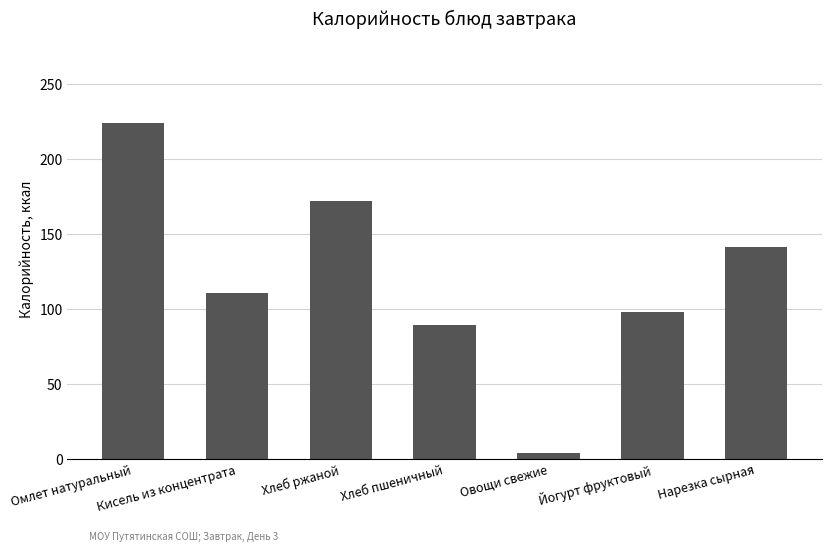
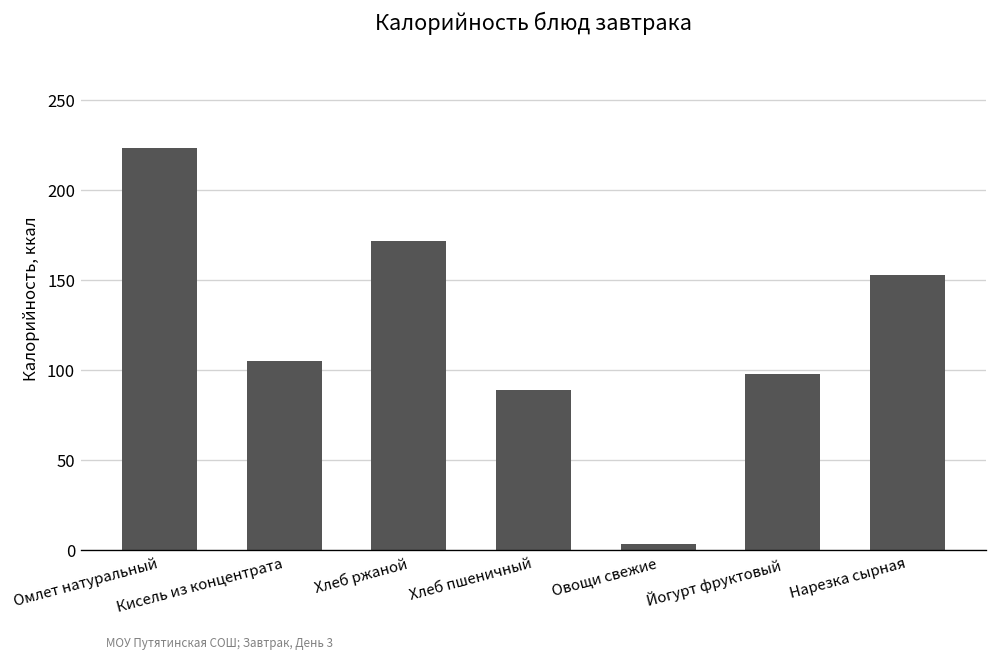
  {
    "Омлет натуральный": 224,
-   "Кисель из концентрата": 110,
+   "Кисель из концентрата": 105,
    "Хлеб ржаной": 171,
    "Хлеб пшеничный": 89,
    "Овощи свежие": 3,
    "Йогурт фруктовый": 98,
-   "Нарезка сырная": 141
+   "Нарезка сырная": 153
  }
